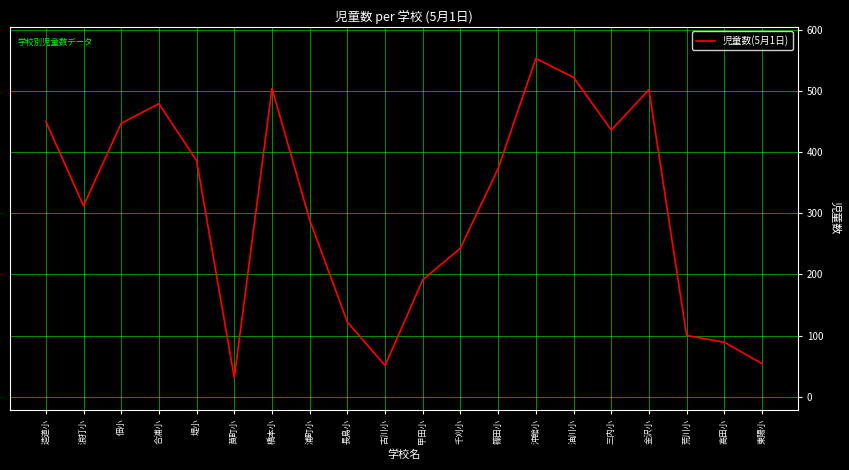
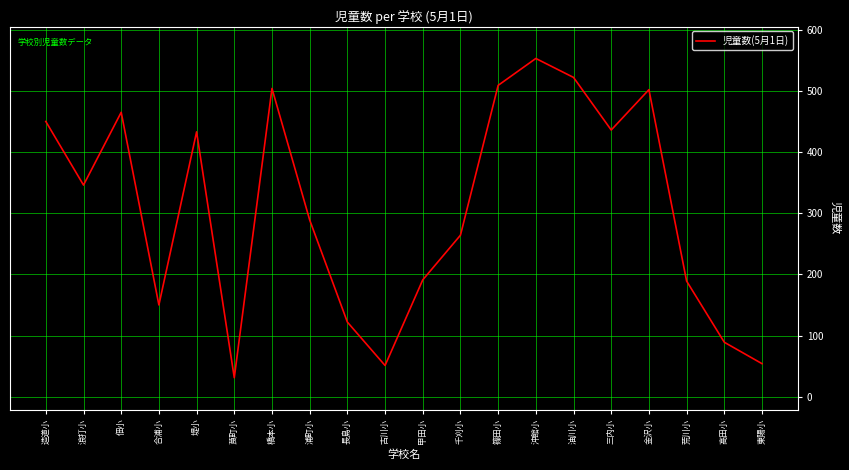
  {
    "造道小": 450,
-   "浪打小": 310,
-   "佃小": 450,
-   "合浦小": 480,
-   "堤小": 390,
+   "浪打小": 350,
+   "佃小": 470,
+   "合浦小": 150,
+   "堤小": 430,
    "莨町小": 30,
    "橋本小": 500,
    "浦町小": 290,
    "長島小": 120,
    "古川小": 50,
    "甲田小": 190,
-   "千刈小": 240,
-   "篠田小": 370,
+   "千刈小": 260,
+   "篠田小": 510,
    "沖館小": 550,
    "油川小": 520,
    "三内小": 440,
    "金沢小": 500,
-   "荒川小": 100,
+   "荒川小": 190,
    "高田小": 90,
    "東陽小": 50
  }
